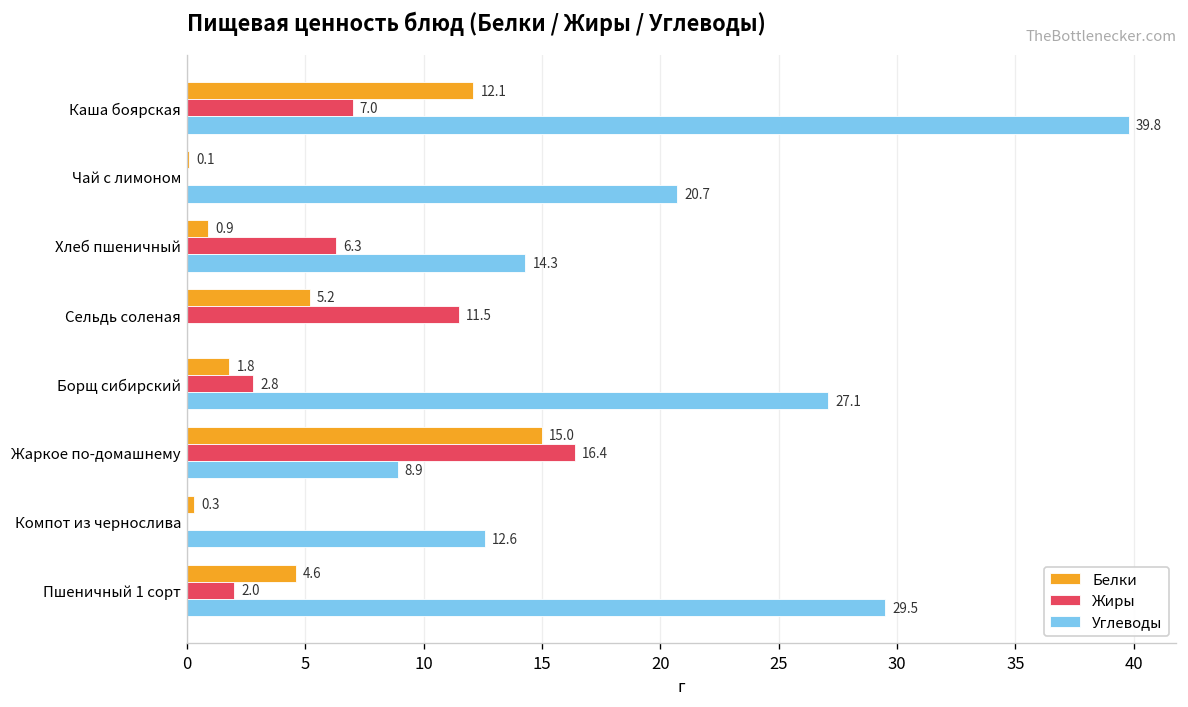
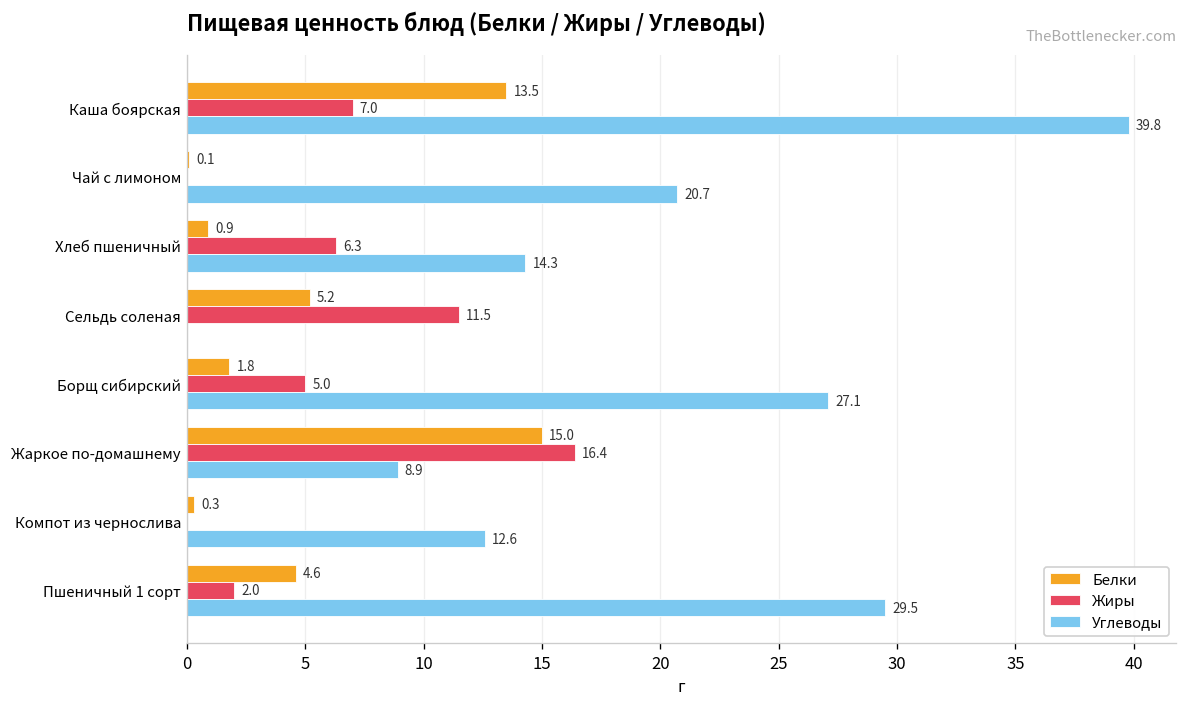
  {
    "Белки": {
-     "Каша боярская": 12.1,
+     "Каша боярская": 13.5,
      "Чай с лимоном": 0.1,
      "Хлеб пшеничный": 0.9,
      "Сельдь соленая": 5.2,
      "Борщ сибирский": 1.8,
      "Жаркое по-домашнему": 15.0,
      "Компот из чернослива": 0.3,
      "Пшеничный 1 сорт": 4.6
    },
    "Жиры": {
      "Каша боярская": 7.0,
      "Хлеб пшеничный": 6.3,
      "Сельдь соленая": 11.5,
-     "Борщ сибирский": 2.8,
+     "Борщ сибирский": 5.0,
      "Жаркое по-домашнему": 16.4,
      "Пшеничный 1 сорт": 2.0
    },
    "Углеводы": {
      "Каша боярская": 39.8,
      "Чай с лимоном": 20.7,
      "Хлеб пшеничный": 14.3,
      "Борщ сибирский": 27.1,
      "Жаркое по-домашнему": 8.9,
      "Компот из чернослива": 12.6,
      "Пшеничный 1 сорт": 29.5
    }
  }
